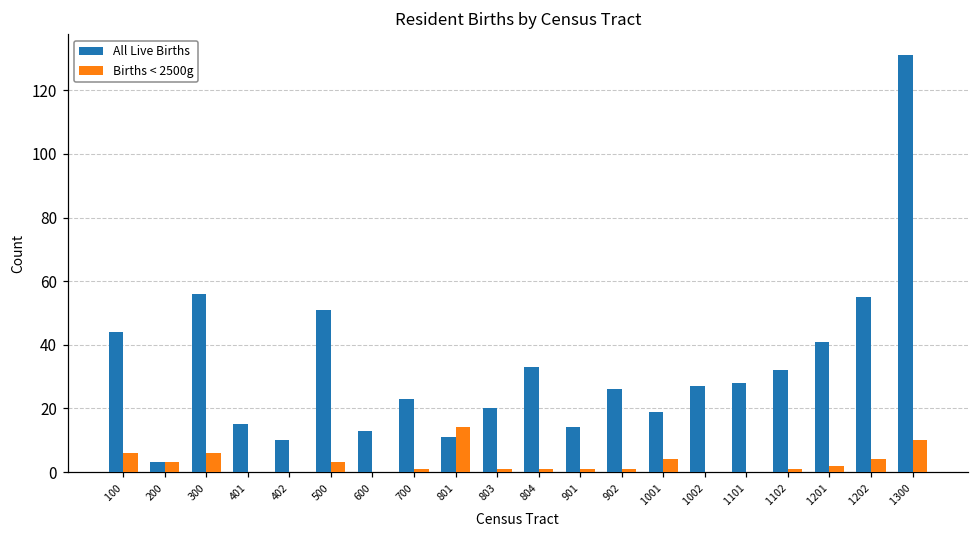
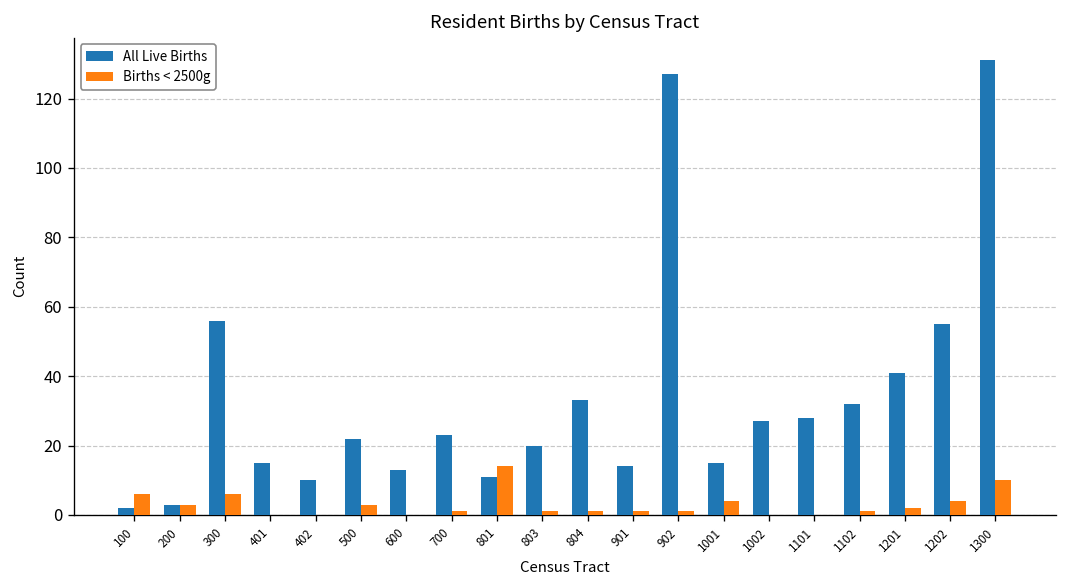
  {
    "All Live Births": {
-     "100": 44,
+     "100": 2,
      "200": 3,
      "300": 56,
      "401": 15,
      "402": 10,
-     "500": 51,
+     "500": 22,
      "600": 13,
      "700": 23,
      "801": 11,
      "803": 20,
      "804": 33,
      "901": 14,
-     "902": 26,
-     "1001": 19,
+     "902": 127,
+     "1001": 15,
      "1002": 27,
      "1101": 28,
      "1102": 32,
      "1201": 41,
      "1202": 55,
      "1300": 131
    },
    "Births < 2500g": {
      "100": 6,
      "200": 3,
      "300": 6,
      "401": 0,
      "402": 0,
      "500": 3,
      "600": 0,
      "700": 1,
      "801": 14,
      "803": 1,
      "804": 1,
      "901": 1,
      "902": 1,
      "1001": 4,
      "1002": 0,
      "1101": 0,
      "1102": 1,
      "1201": 2,
      "1202": 4,
      "1300": 10
    }
  }
